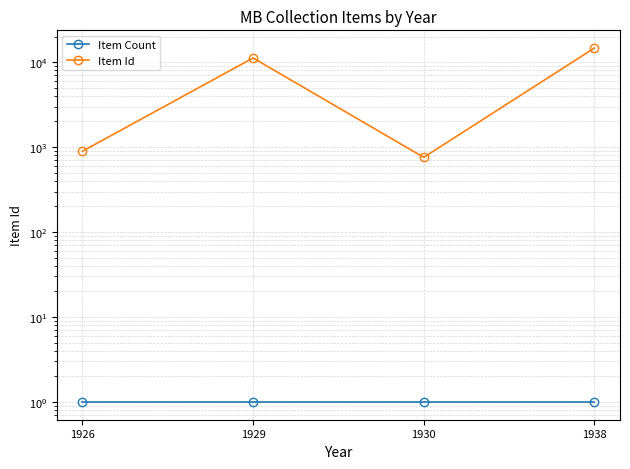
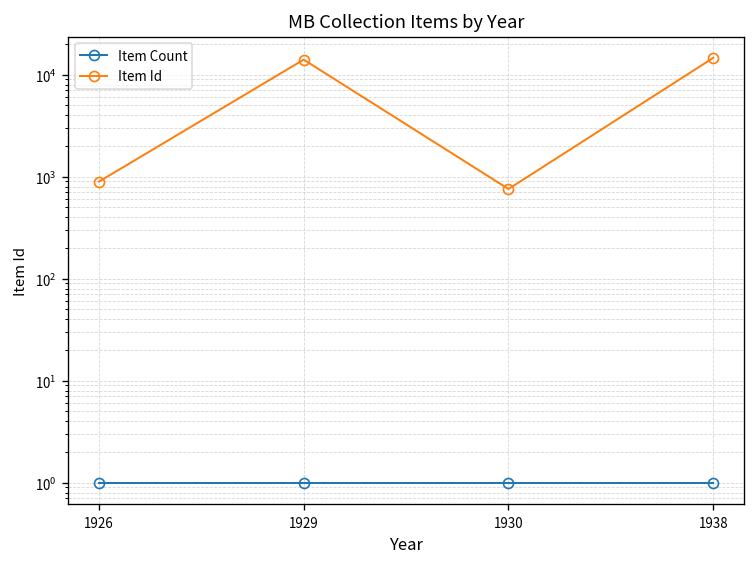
  {
    "Item Count": {
      "1926": 1,
      "1929": 1,
      "1930": 1,
      "1938": 1
    },
    "Item Id": {
      "1926": 900,
-     "1929": 11000,
+     "1929": 14000,
      "1930": 800,
      "1938": 15000
    }
  }
